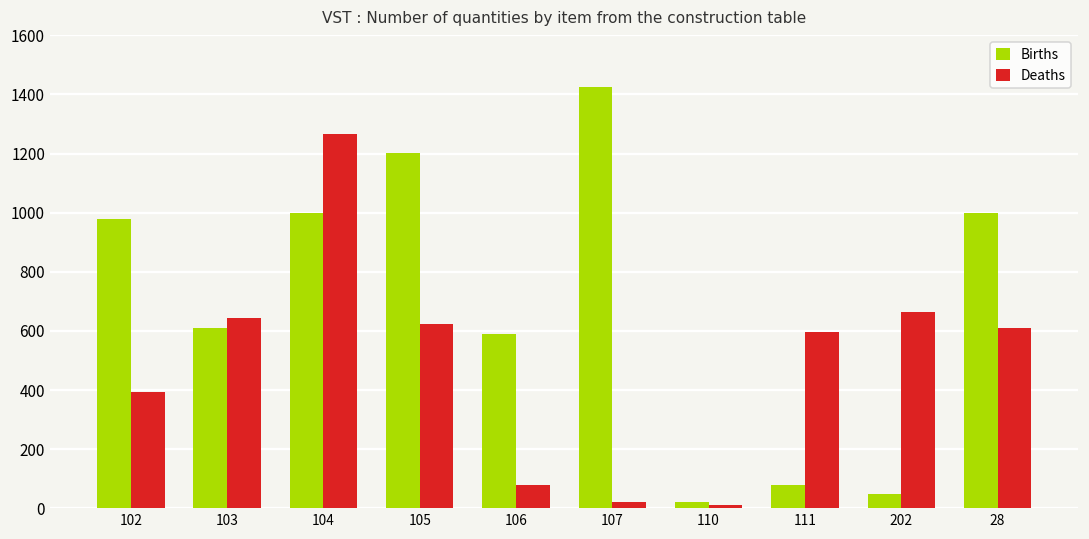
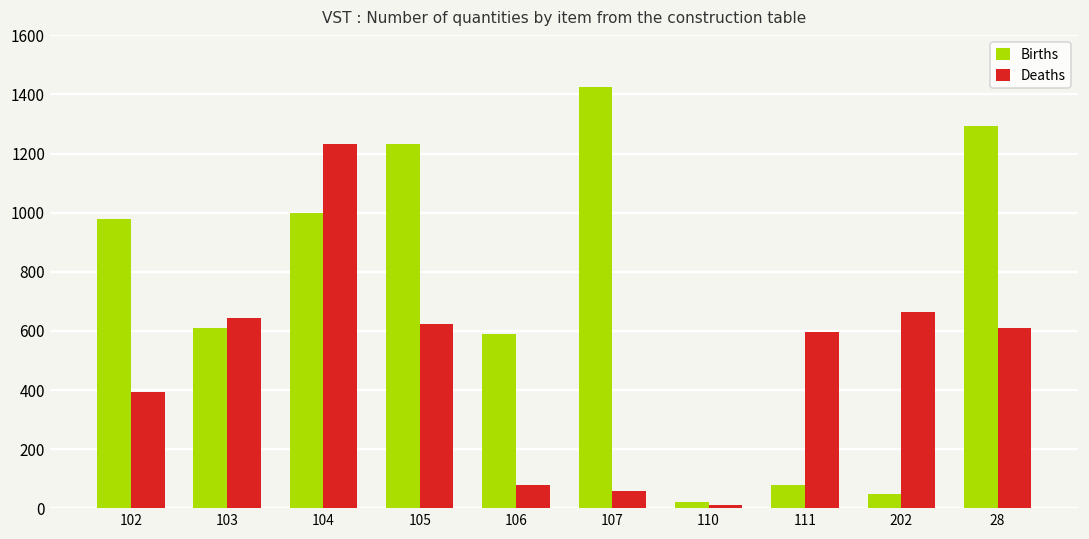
  {
    "Births": {
      "102": 980,
      "103": 610,
      "104": 1000,
-     "105": 1200,
+     "105": 1230,
      "106": 590,
      "107": 1420,
      "110": 20,
      "111": 80,
      "202": 50,
-     "28": 1000
+     "28": 1290
    },
    "Deaths": {
      "102": 390,
      "103": 640,
-     "104": 1270,
+     "104": 1230,
      "105": 620,
      "106": 80,
-     "107": 20,
+     "107": 60,
      "110": 10,
      "111": 600,
      "202": 660,
      "28": 610
    }
  }
